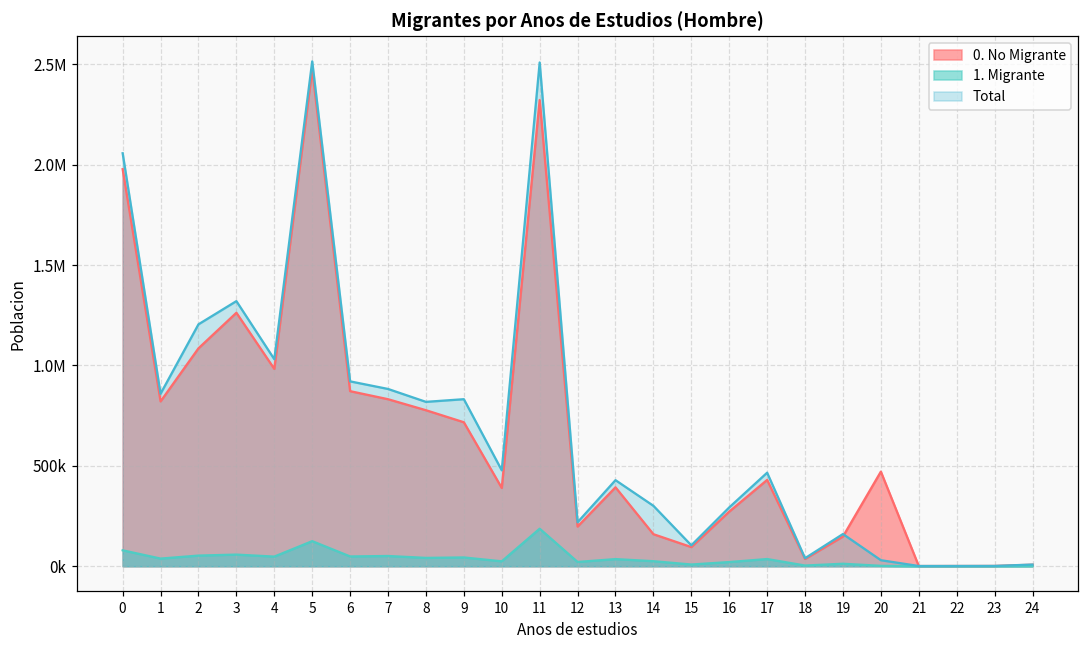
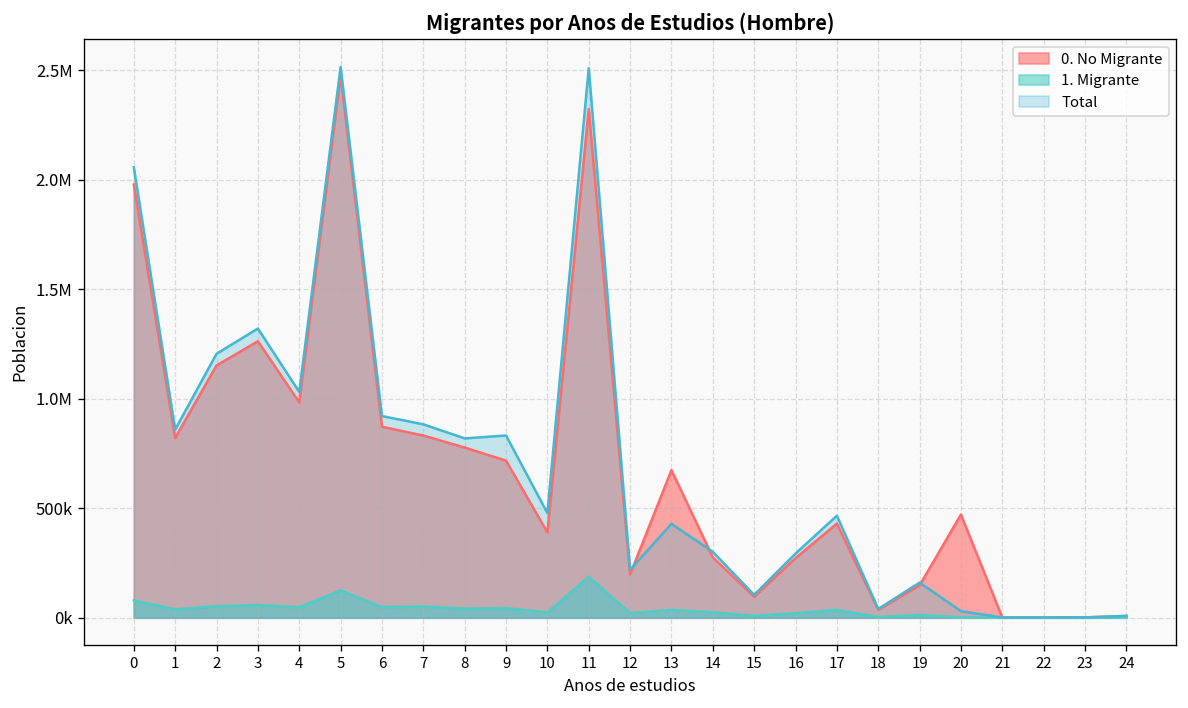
  {
    "0. No Migrante": {
      "0": 1980000,
      "1": 820000,
-     "2": 1090000,
+     "2": 1150000,
      "3": 1260000,
      "4": 980000,
      "5": 2480000,
      "6": 870000,
      "7": 830000,
      "8": 780000,
      "9": 720000,
      "10": 390000,
      "11": 2320000,
      "12": 200000,
-     "13": 390000,
-     "14": 160000,
+     "13": 670000,
+     "14": 280000,
      "16": 270000,
      "17": 430000,
      "20": 470000
    }
  }
